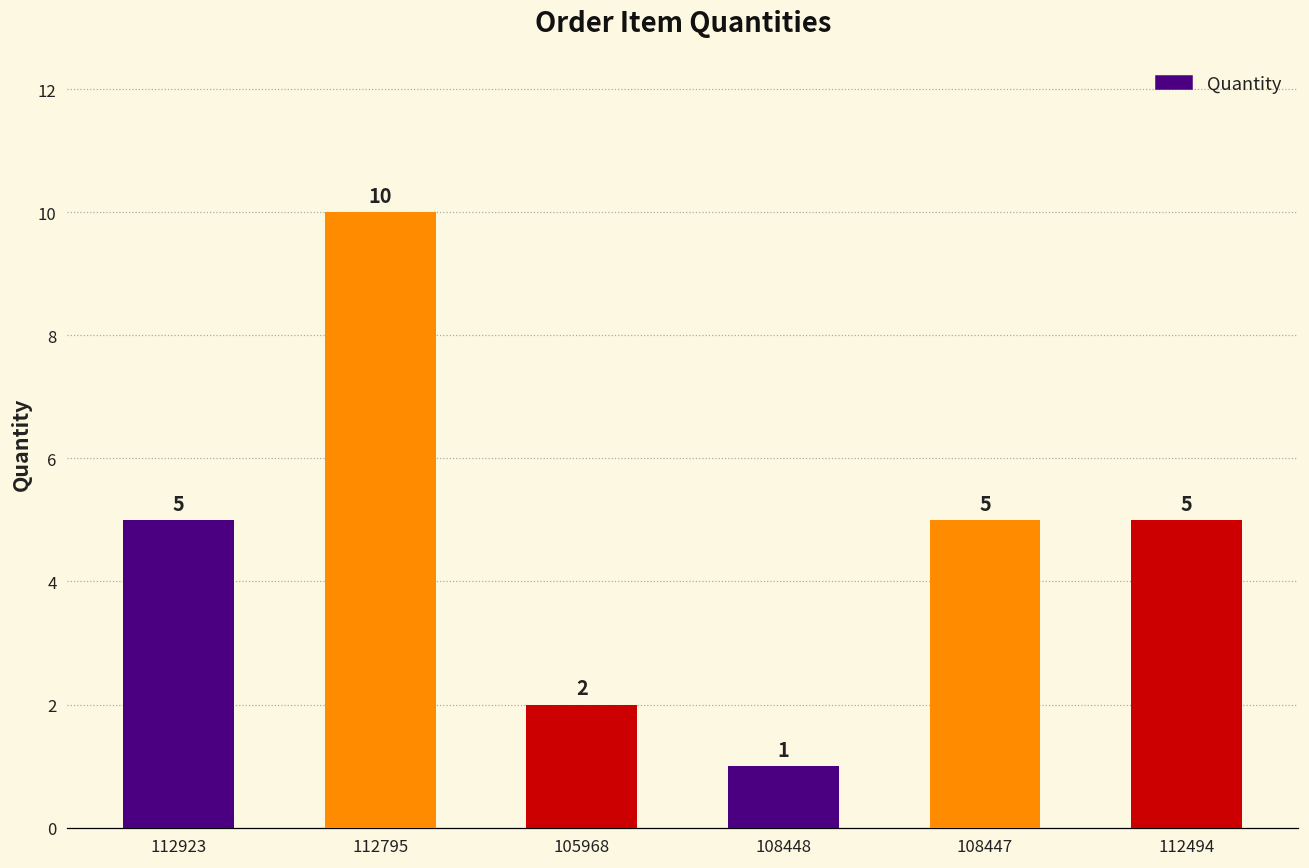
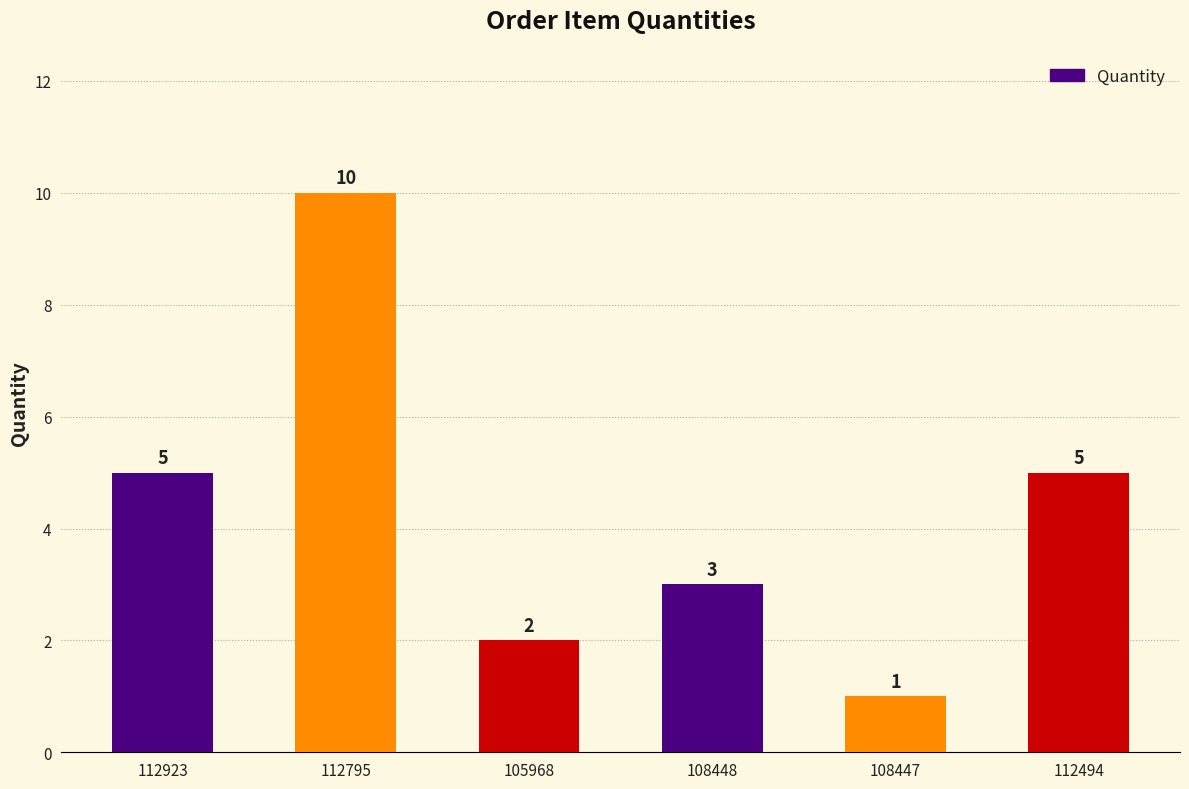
  {
    "112923": 5,
    "112795": 10,
    "105968": 2,
-   "108448": 1,
-   "108447": 5,
+   "108448": 3,
+   "108447": 1,
    "112494": 5
  }
